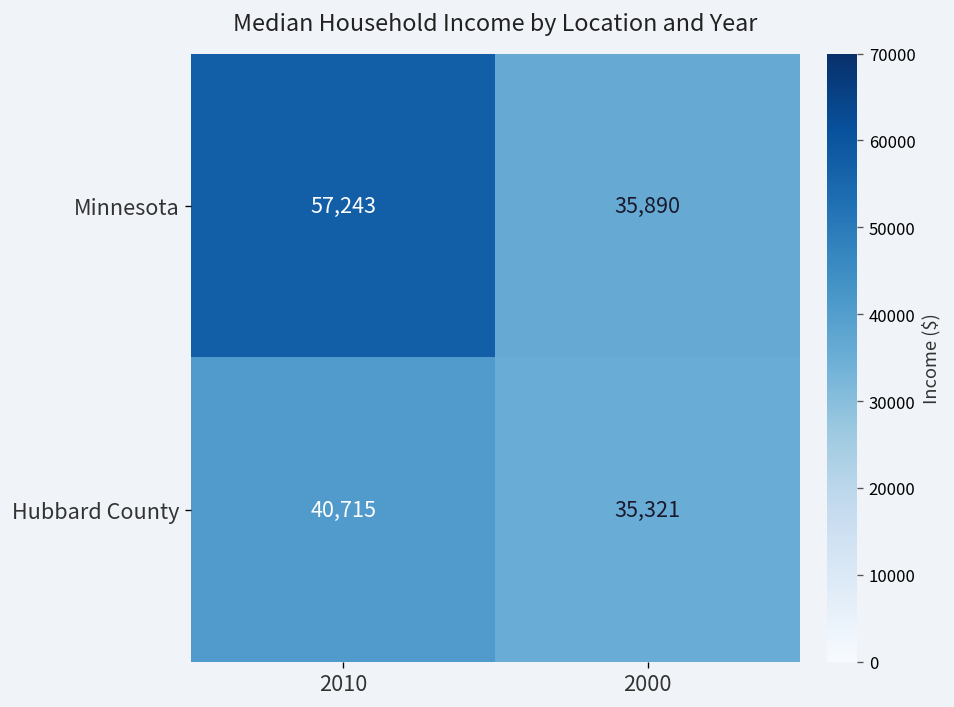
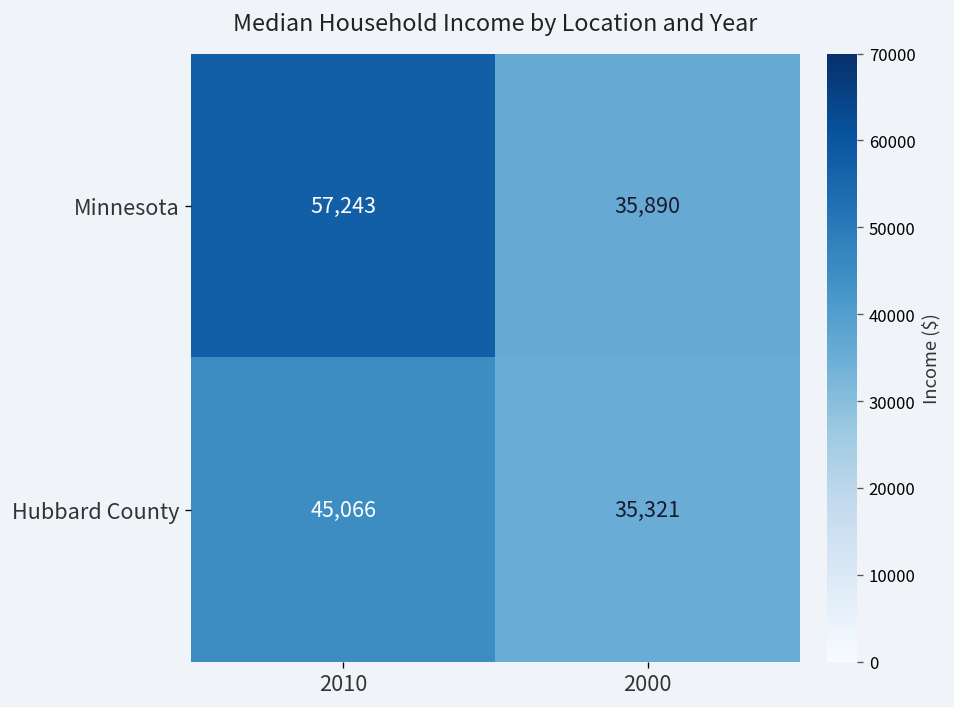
  {
    "Minnesota": {
      "2010": "57,243",
      "2000": "35,890"
    },
    "Hubbard County": {
-     "2010": "40,715",
+     "2010": "45,066",
      "2000": "35,321"
    }
  }
